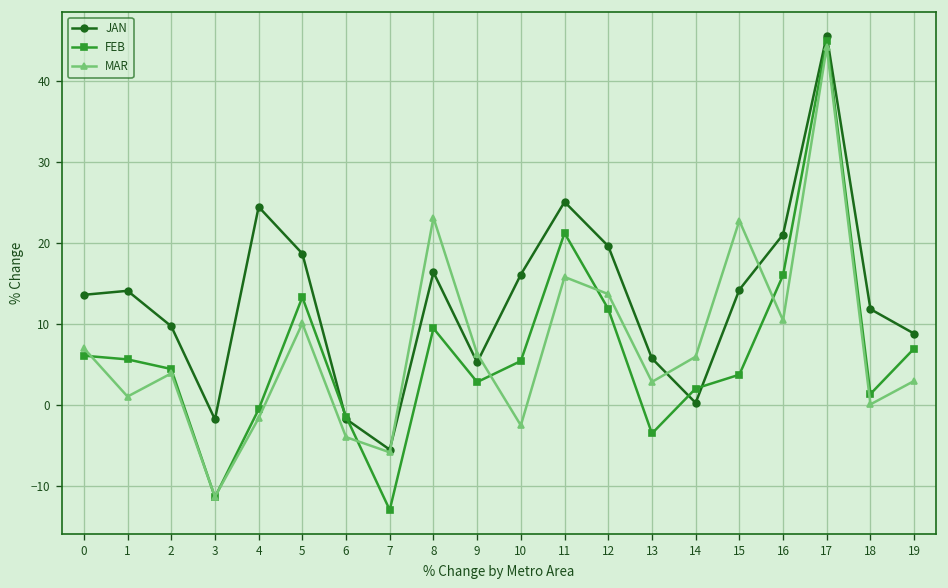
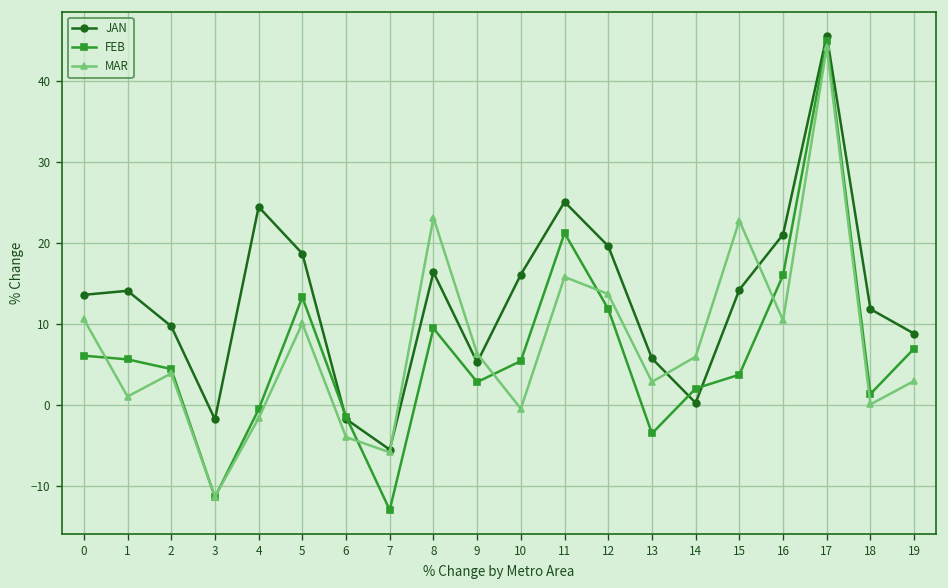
  {
    "MAR": {
-     "0": 7,
+     "0": 11,
      "1": 1,
      "2": 4,
      "4": -2,
      "5": 10,
      "6": -4,
      "8": 23,
      "9": 6,
-     "10": -3,
+     "10": 0,
      "11": 16,
      "12": 14,
      "13": 3,
      "14": 6,
      "15": 23,
      "16": 10,
      "17": 44,
      "18": 0,
      "19": 3
    }
  }
